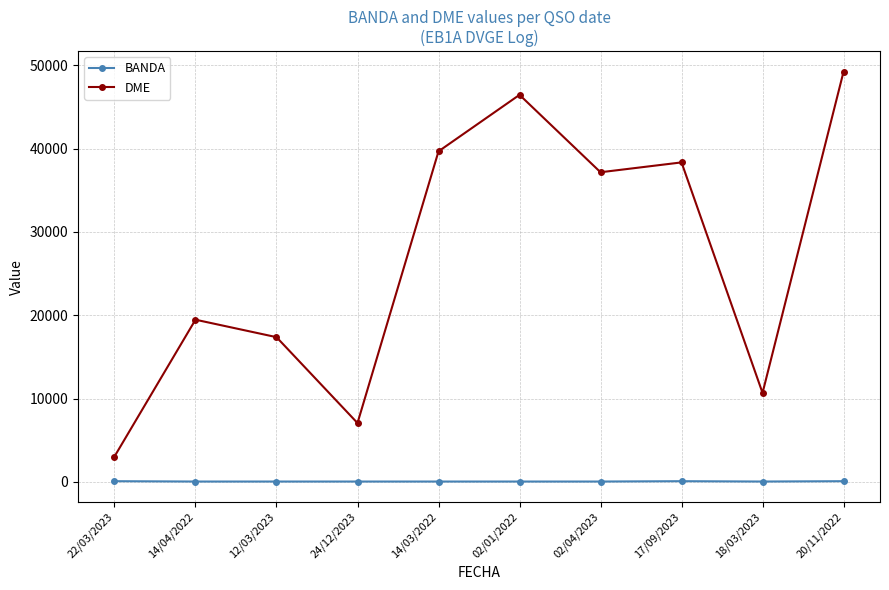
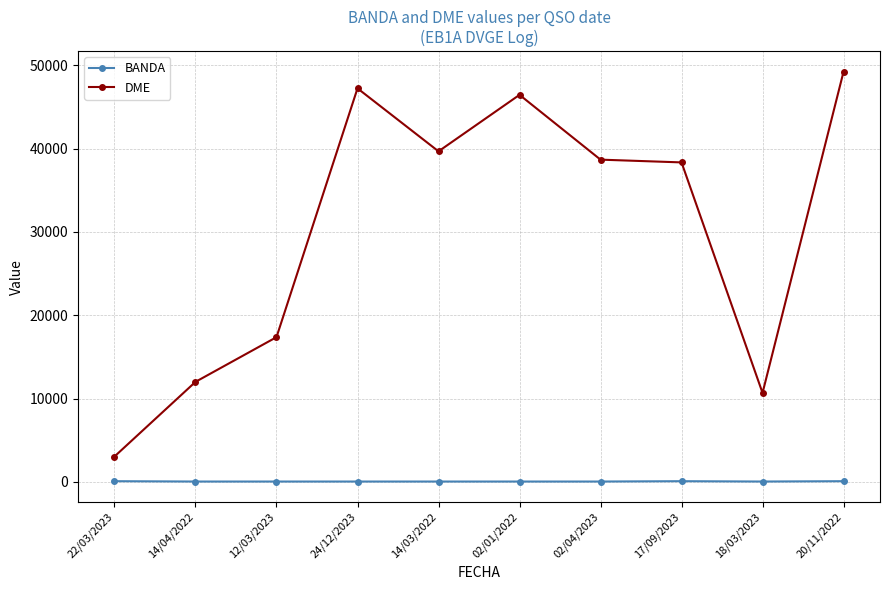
  {
    "BANDA": {
      "22/03/2023": 0,
      "14/04/2022": 0,
      "12/03/2023": 0,
      "24/12/2023": 0,
      "14/03/2022": 0,
      "02/01/2022": 0,
      "02/04/2023": 0,
      "17/09/2023": 0,
      "18/03/2023": 0,
      "20/11/2022": 0
    },
    "DME": {
      "22/03/2023": 3000,
-     "14/04/2022": 19000,
+     "14/04/2022": 12000,
      "12/03/2023": 17000,
-     "24/12/2023": 7000,
+     "24/12/2023": 47000,
      "14/03/2022": 40000,
      "02/01/2022": 46000,
-     "02/04/2023": 37000,
+     "02/04/2023": 39000,
      "17/09/2023": 38000,
      "18/03/2023": 11000,
      "20/11/2022": 49000
    }
  }
